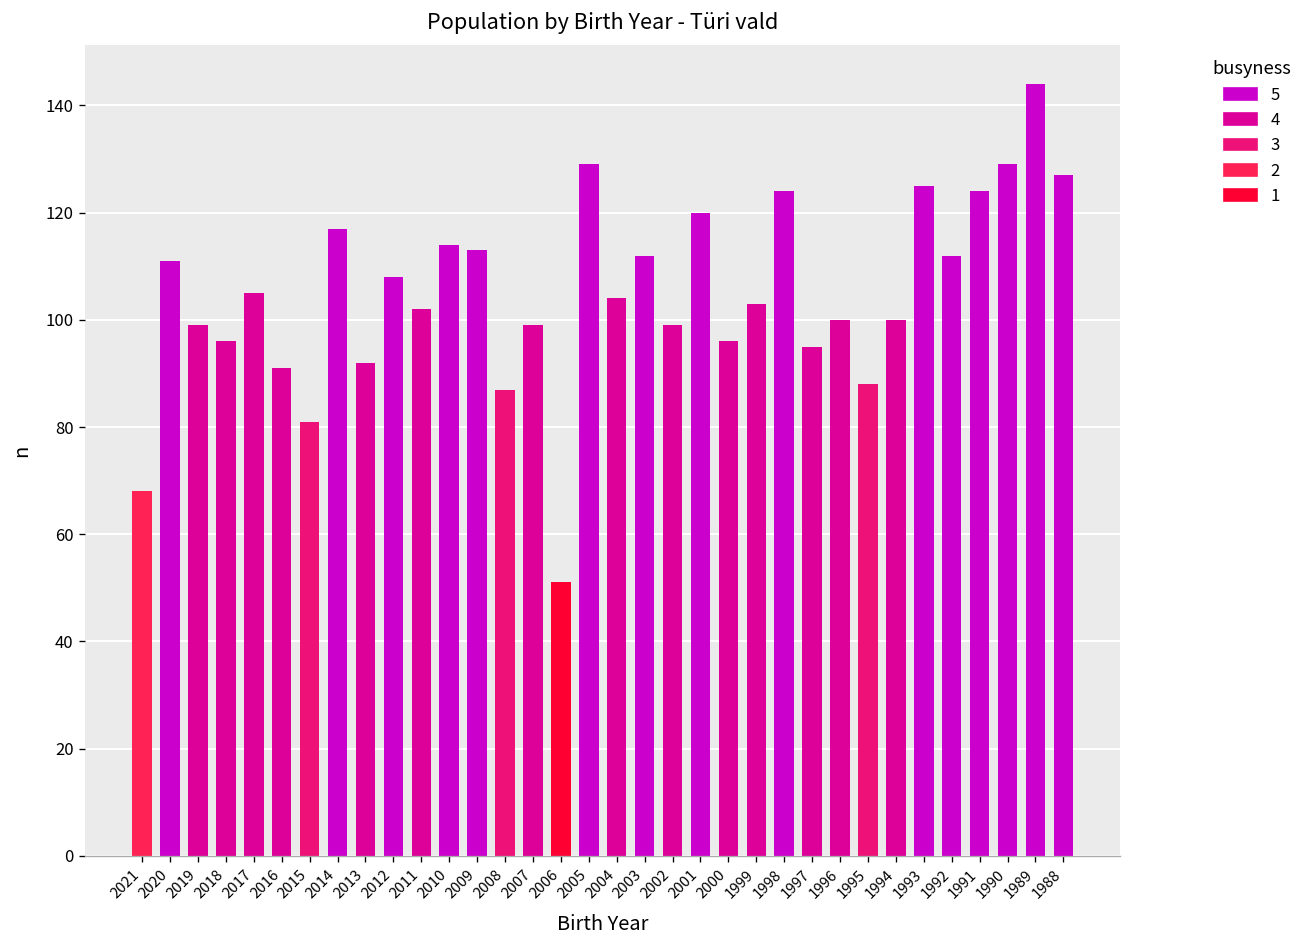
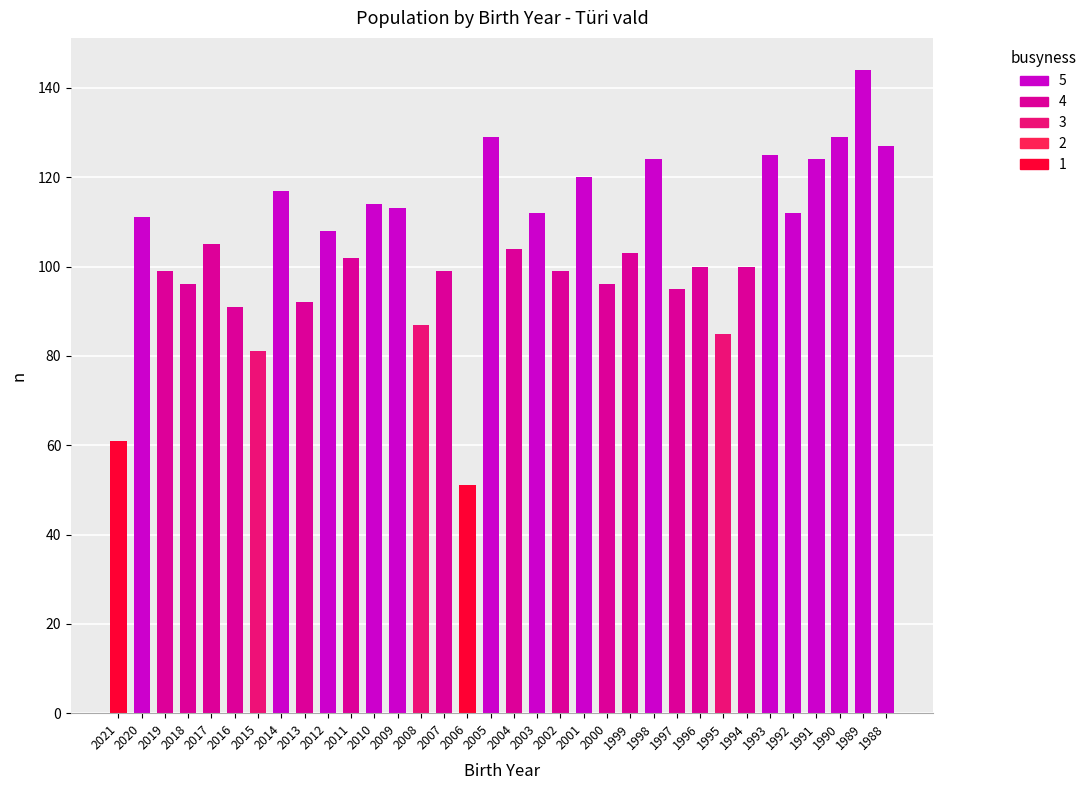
  {
-   "2021": 68,
+   "2021": 61,
    "2020": 111,
    "2019": 99,
    "2018": 96,
    "2017": 105,
    "2016": 91,
    "2015": 81,
    "2014": 117,
    "2013": 92,
    "2012": 108,
    "2011": 102,
    "2010": 114,
    "2009": 113,
    "2008": 87,
    "2007": 99,
    "2006": 51,
    "2005": 129,
    "2004": 104,
    "2003": 112,
    "2002": 99,
    "2001": 120,
    "2000": 96,
    "1999": 103,
    "1998": 124,
    "1997": 95,
    "1996": 100,
-   "1995": 88,
+   "1995": 85,
    "1994": 100,
    "1993": 125,
    "1992": 112,
    "1991": 124,
    "1990": 129,
    "1989": 144,
    "1988": 127
  }
